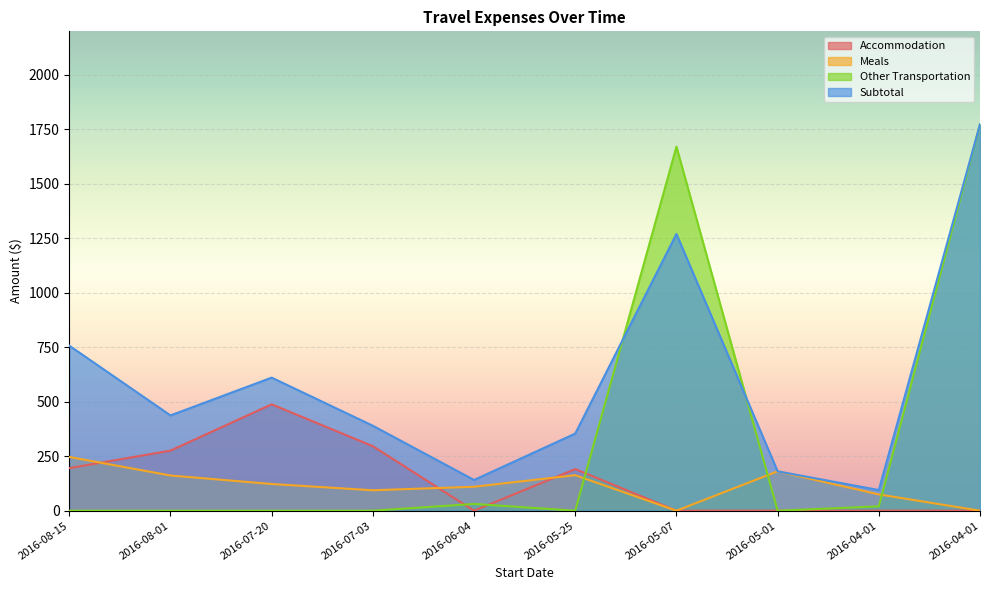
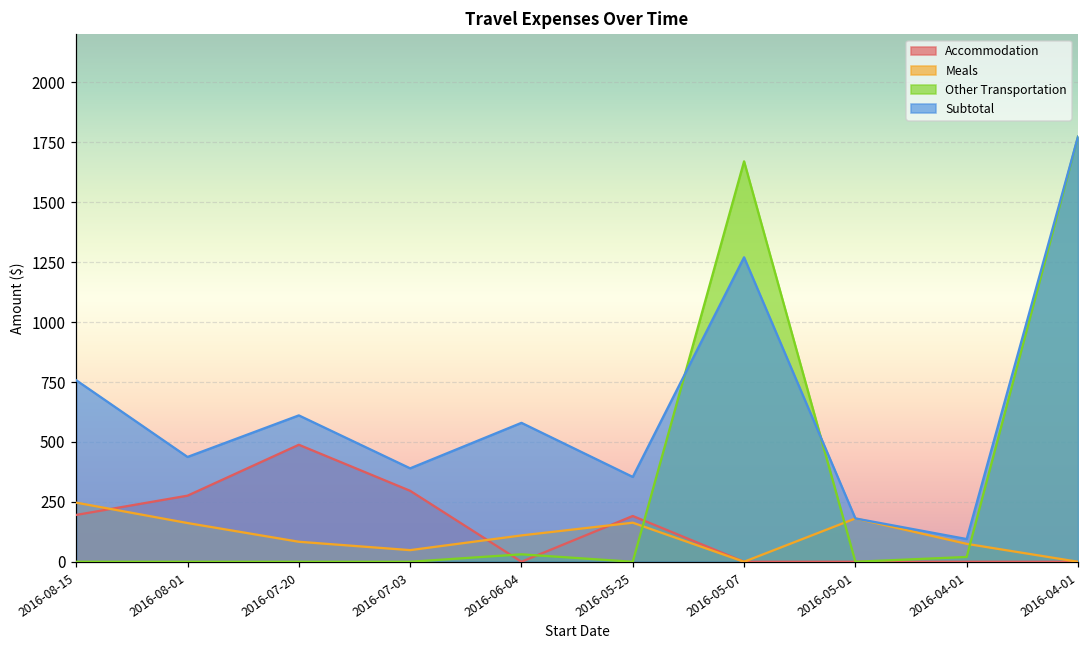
  {
    "Accommodation": {
      "2016-08-15": 200,
      "2016-08-01": 280,
      "2016-07-20": 490,
      "2016-07-03": 300,
      "2016-06-04": 0,
      "2016-05-25": 190
    },
    "Meals": {
      "2016-08-15": 250,
      "2016-08-01": 160,
-     "2016-07-20": 120,
-     "2016-07-03": 90,
+     "2016-07-20": 80,
+     "2016-07-03": 50,
      "2016-06-04": 110,
      "2016-05-25": 160
    },
    "Other Transportation": {
      "2016-08-15": 0,
      "2016-08-01": 0,
      "2016-07-20": 0,
      "2016-07-03": 0,
      "2016-06-04": 30,
      "2016-05-25": 0,
      "2016-05-07": 1670
    },
    "Subtotal": {
      "2016-08-15": 760,
      "2016-08-01": 440,
      "2016-07-20": 610,
      "2016-07-03": 390,
-     "2016-06-04": 140,
+     "2016-06-04": 580,
      "2016-05-25": 350,
      "2016-05-07": 1270
    }
  }
